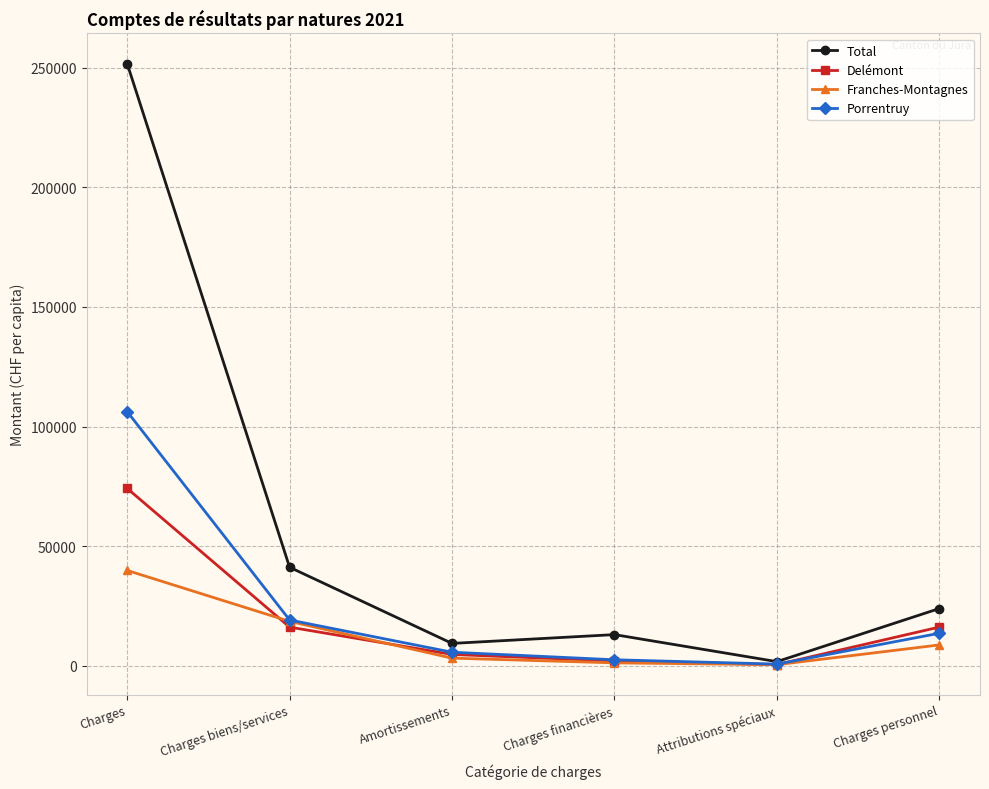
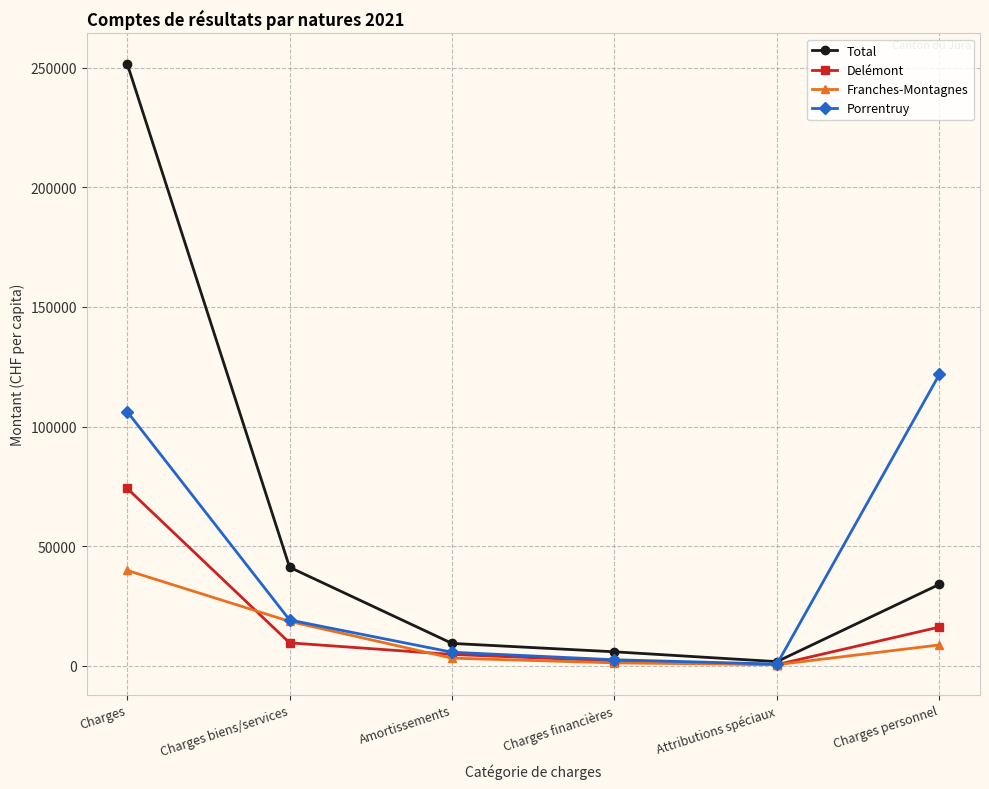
  {
    "Total": {
      "Charges": 252000,
      "Charges biens/services": 41000,
      "Amortissements": 9000,
-     "Charges financières": 13000,
-     "Charges personnel": 24000
+     "Charges financières": 6000,
+     "Charges personnel": 34000
    },
    "Delémont": {
      "Charges": 74000,
-     "Charges biens/services": 16000,
+     "Charges biens/services": 10000,
      "Charges personnel": 16000
    },
    "Franches-Montagnes": {
      "Charges": 40000,
      "Amortissements": 3000,
      "Charges personnel": 9000
    },
    "Porrentruy": {
      "Charges": 106000,
-     "Charges personnel": 14000
+     "Charges personnel": 122000
    }
  }
